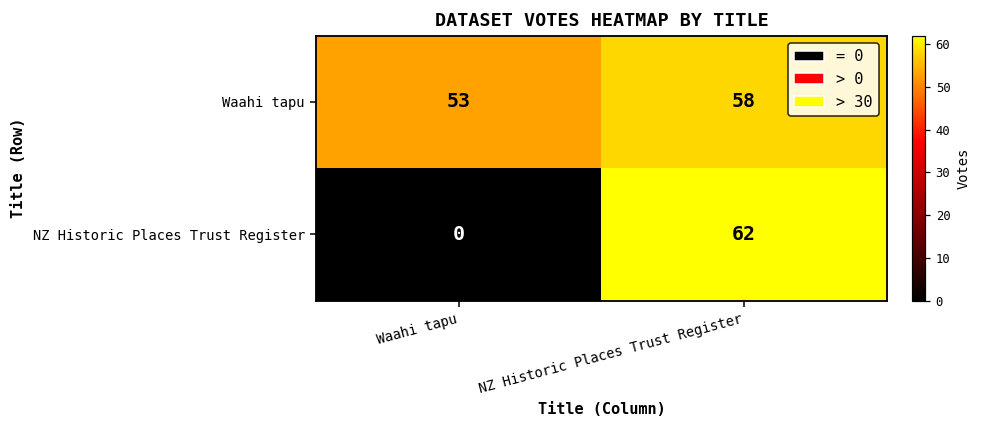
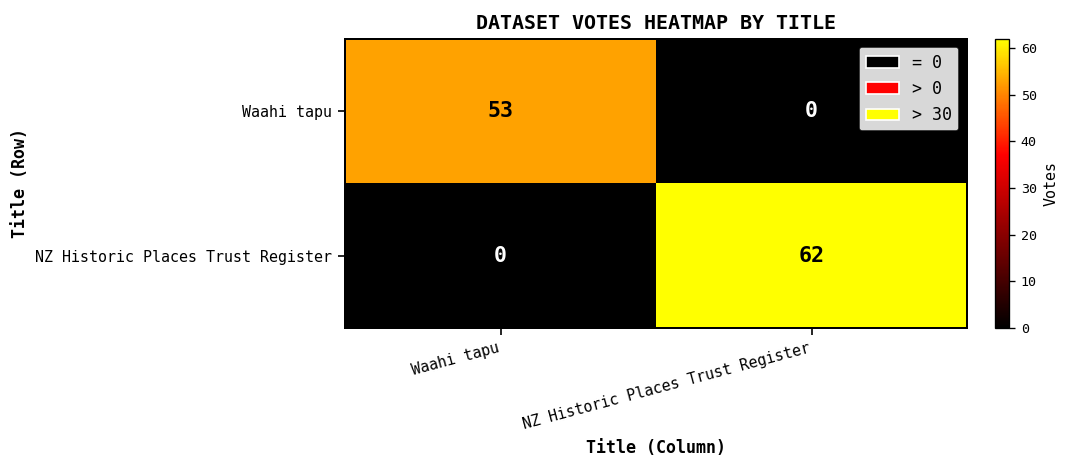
  {
    "Waahi tapu": {
      "Waahi tapu": 53,
-     "NZ Historic Places Trust Register": 58
+     "NZ Historic Places Trust Register": 0
    },
    "NZ Historic Places Trust Register": {
      "Waahi tapu": 0,
      "NZ Historic Places Trust Register": 62
    }
  }
